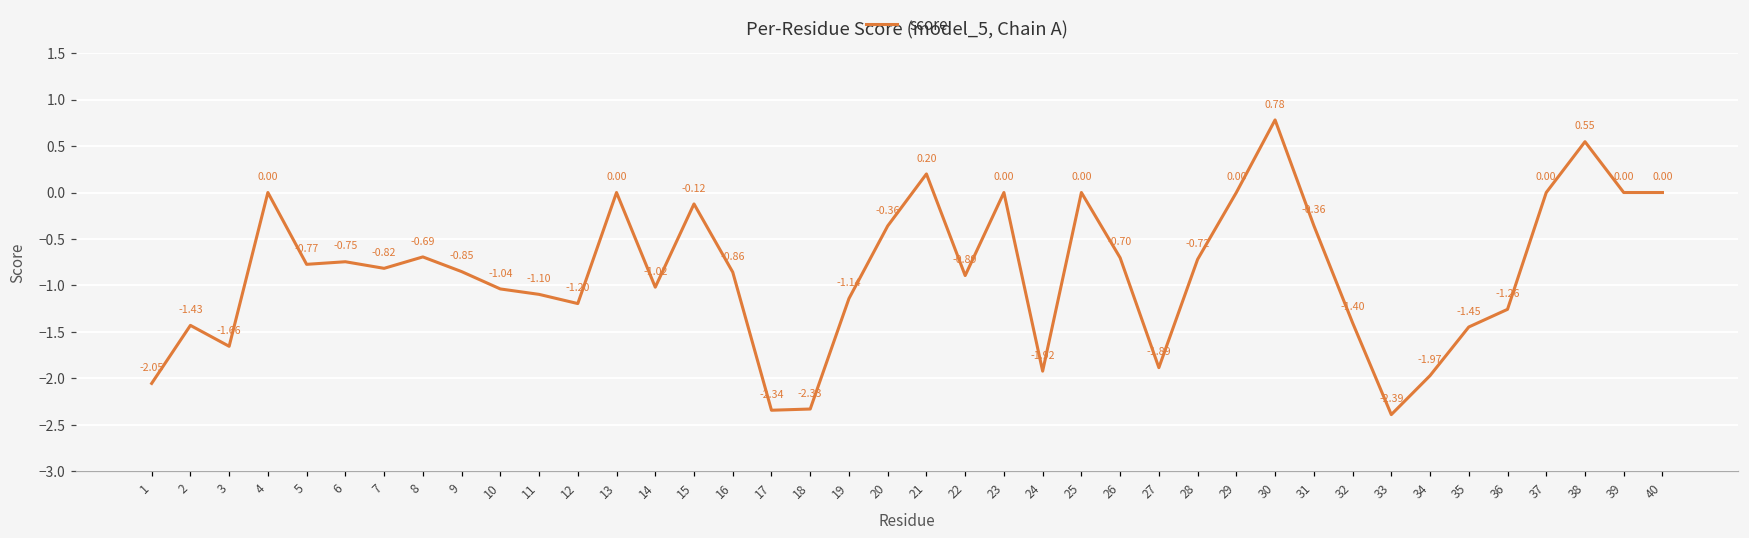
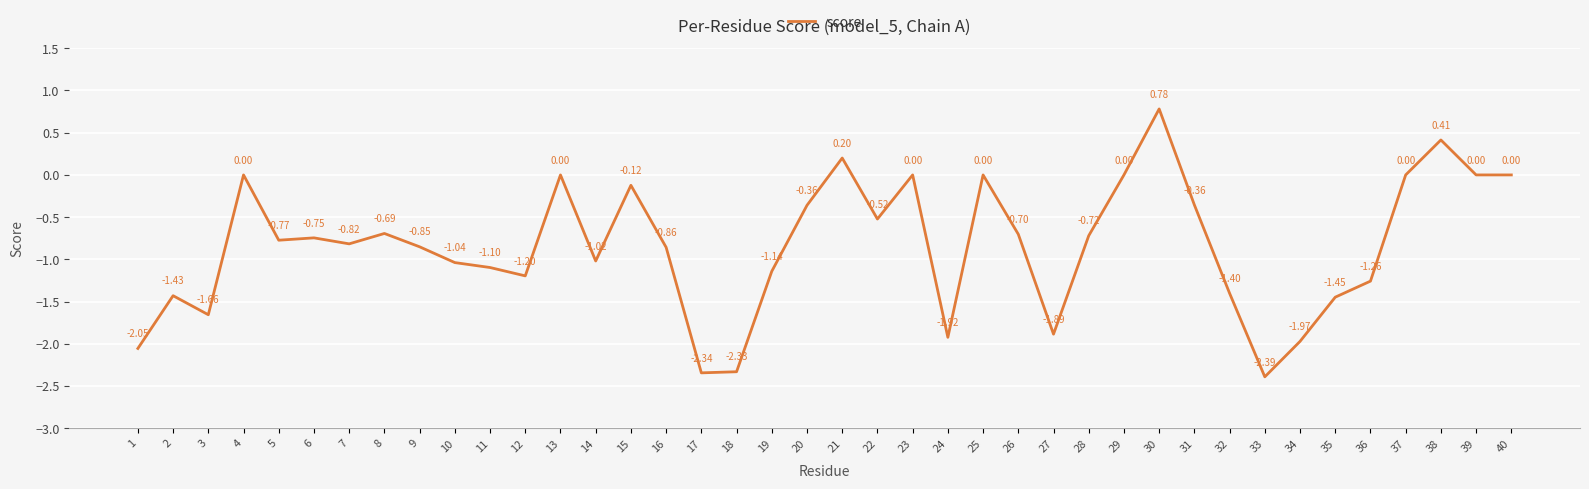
  {
    "1": -2.05,
    "2": -1.43,
    "3": -1.66,
    "4": 0.00,
    "5": -0.77,
    "6": -0.75,
    "7": -0.82,
    "8": -0.69,
    "9": -0.85,
    "10": -1.04,
    "11": -1.10,
    "12": -1.20,
    "13": 0.00,
    "14": -1.02,
    "15": -0.12,
    "16": -0.86,
    "17": -2.34,
    "18": -2.33,
    "19": -1.14,
    "20": -0.36,
    "21": 0.20,
-   "22": -0.89,
+   "22": -0.52,
    "23": 0.00,
    "24": -1.92,
    "25": 0.00,
    "26": -0.70,
    "27": -1.89,
    "28": -0.72,
    "29": 0.00,
    "30": 0.78,
    "31": -0.36,
    "32": -1.40,
    "33": -2.39,
    "34": -1.97,
    "35": -1.45,
    "36": -1.26,
    "37": 0.00,
-   "38": 0.55,
+   "38": 0.41,
    "39": 0.00,
    "40": 0.00
  }
